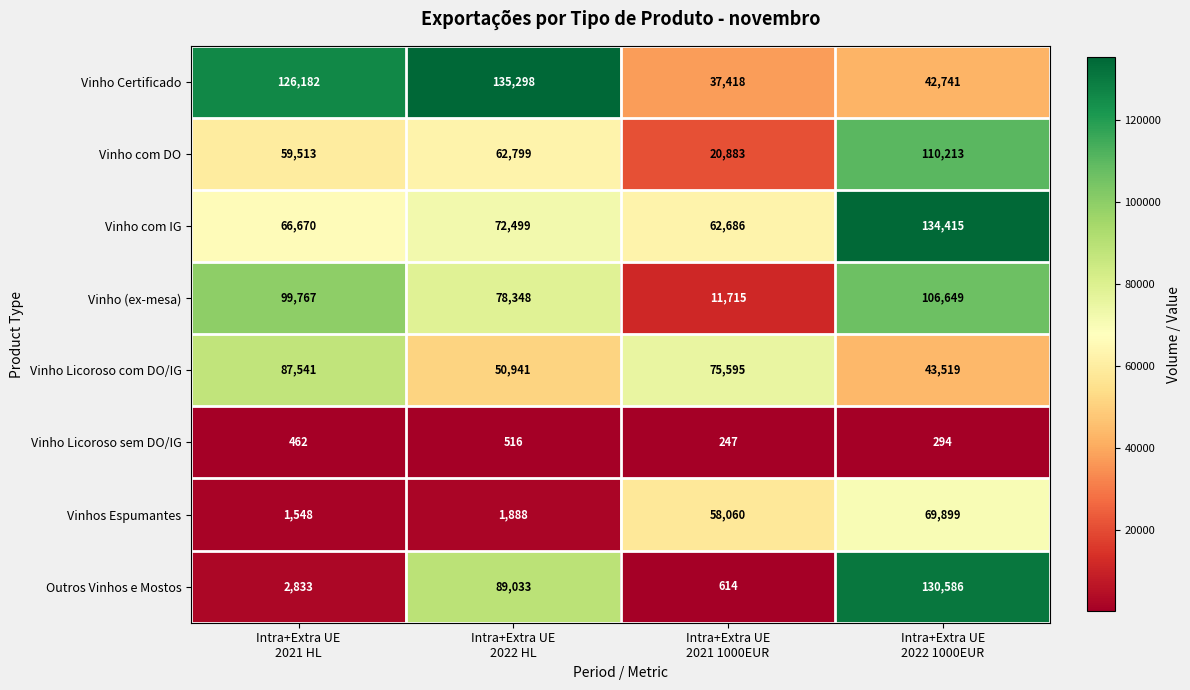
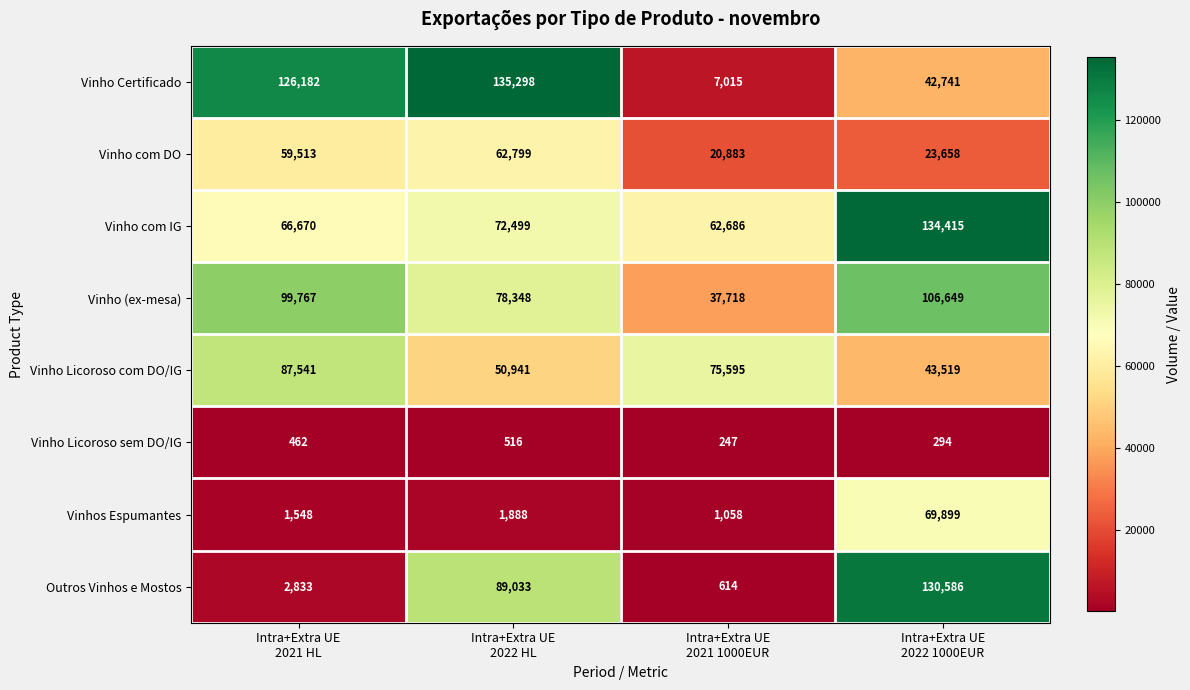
  {
    "Vinho Certificado": {
      "Intra+Extra UE 2021 HL": "126,182",
      "Intra+Extra UE 2022 HL": "135,298",
-     "Intra+Extra UE 2021 1000EUR": "37,418",
+     "Intra+Extra UE 2021 1000EUR": "7,015",
      "Intra+Extra UE 2022 1000EUR": "42,741"
    },
    "Vinho com DO": {
      "Intra+Extra UE 2021 HL": "59,513",
      "Intra+Extra UE 2022 HL": "62,799",
      "Intra+Extra UE 2021 1000EUR": "20,883",
-     "Intra+Extra UE 2022 1000EUR": "110,213"
+     "Intra+Extra UE 2022 1000EUR": "23,658"
    },
    "Vinho com IG": {
      "Intra+Extra UE 2021 HL": "66,670",
      "Intra+Extra UE 2022 HL": "72,499",
      "Intra+Extra UE 2021 1000EUR": "62,686",
      "Intra+Extra UE 2022 1000EUR": "134,415"
    },
    "Vinho (ex-mesa)": {
      "Intra+Extra UE 2021 HL": "99,767",
      "Intra+Extra UE 2022 HL": "78,348",
-     "Intra+Extra UE 2021 1000EUR": "11,715",
+     "Intra+Extra UE 2021 1000EUR": "37,718",
      "Intra+Extra UE 2022 1000EUR": "106,649"
    },
    "Vinho Licoroso com DO/IG": {
      "Intra+Extra UE 2021 HL": "87,541",
      "Intra+Extra UE 2022 HL": "50,941",
      "Intra+Extra UE 2021 1000EUR": "75,595",
      "Intra+Extra UE 2022 1000EUR": "43,519"
    },
    "Vinho Licoroso sem DO/IG": {
      "Intra+Extra UE 2021 HL": "462",
      "Intra+Extra UE 2022 HL": "516",
      "Intra+Extra UE 2021 1000EUR": "247",
      "Intra+Extra UE 2022 1000EUR": "294"
    },
    "Vinhos Espumantes": {
      "Intra+Extra UE 2021 HL": "1,548",
      "Intra+Extra UE 2022 HL": "1,888",
-     "Intra+Extra UE 2021 1000EUR": "58,060",
+     "Intra+Extra UE 2021 1000EUR": "1,058",
      "Intra+Extra UE 2022 1000EUR": "69,899"
    },
    "Outros Vinhos e Mostos": {
      "Intra+Extra UE 2021 HL": "2,833",
      "Intra+Extra UE 2022 HL": "89,033",
      "Intra+Extra UE 2021 1000EUR": "614",
      "Intra+Extra UE 2022 1000EUR": "130,586"
    }
  }
